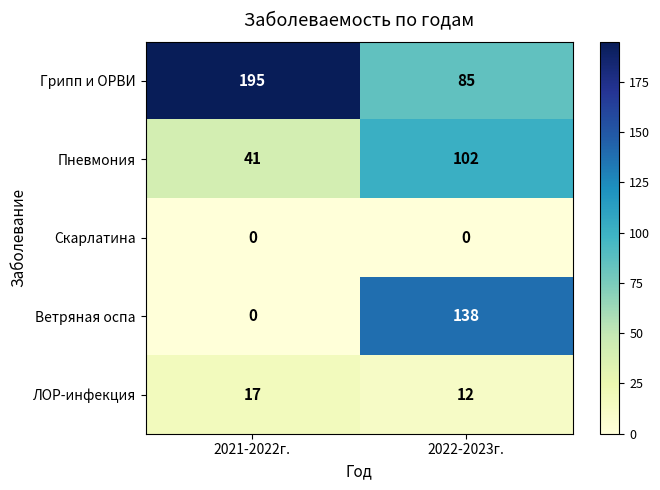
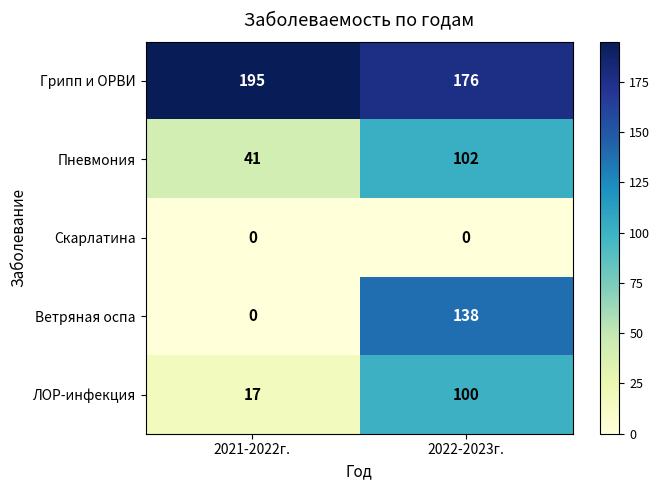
  {
    "Грипп и ОРВИ": {
      "2021-2022г.": 195,
-     "2022-2023г.": 85
+     "2022-2023г.": 176
    },
    "Пневмония": {
      "2021-2022г.": 41,
      "2022-2023г.": 102
    },
    "Скарлатина": {
      "2021-2022г.": 0,
      "2022-2023г.": 0
    },
    "Ветряная оспа": {
      "2021-2022г.": 0,
      "2022-2023г.": 138
    },
    "ЛОР-инфекция": {
      "2021-2022г.": 17,
-     "2022-2023г.": 12
+     "2022-2023г.": 100
    }
  }
